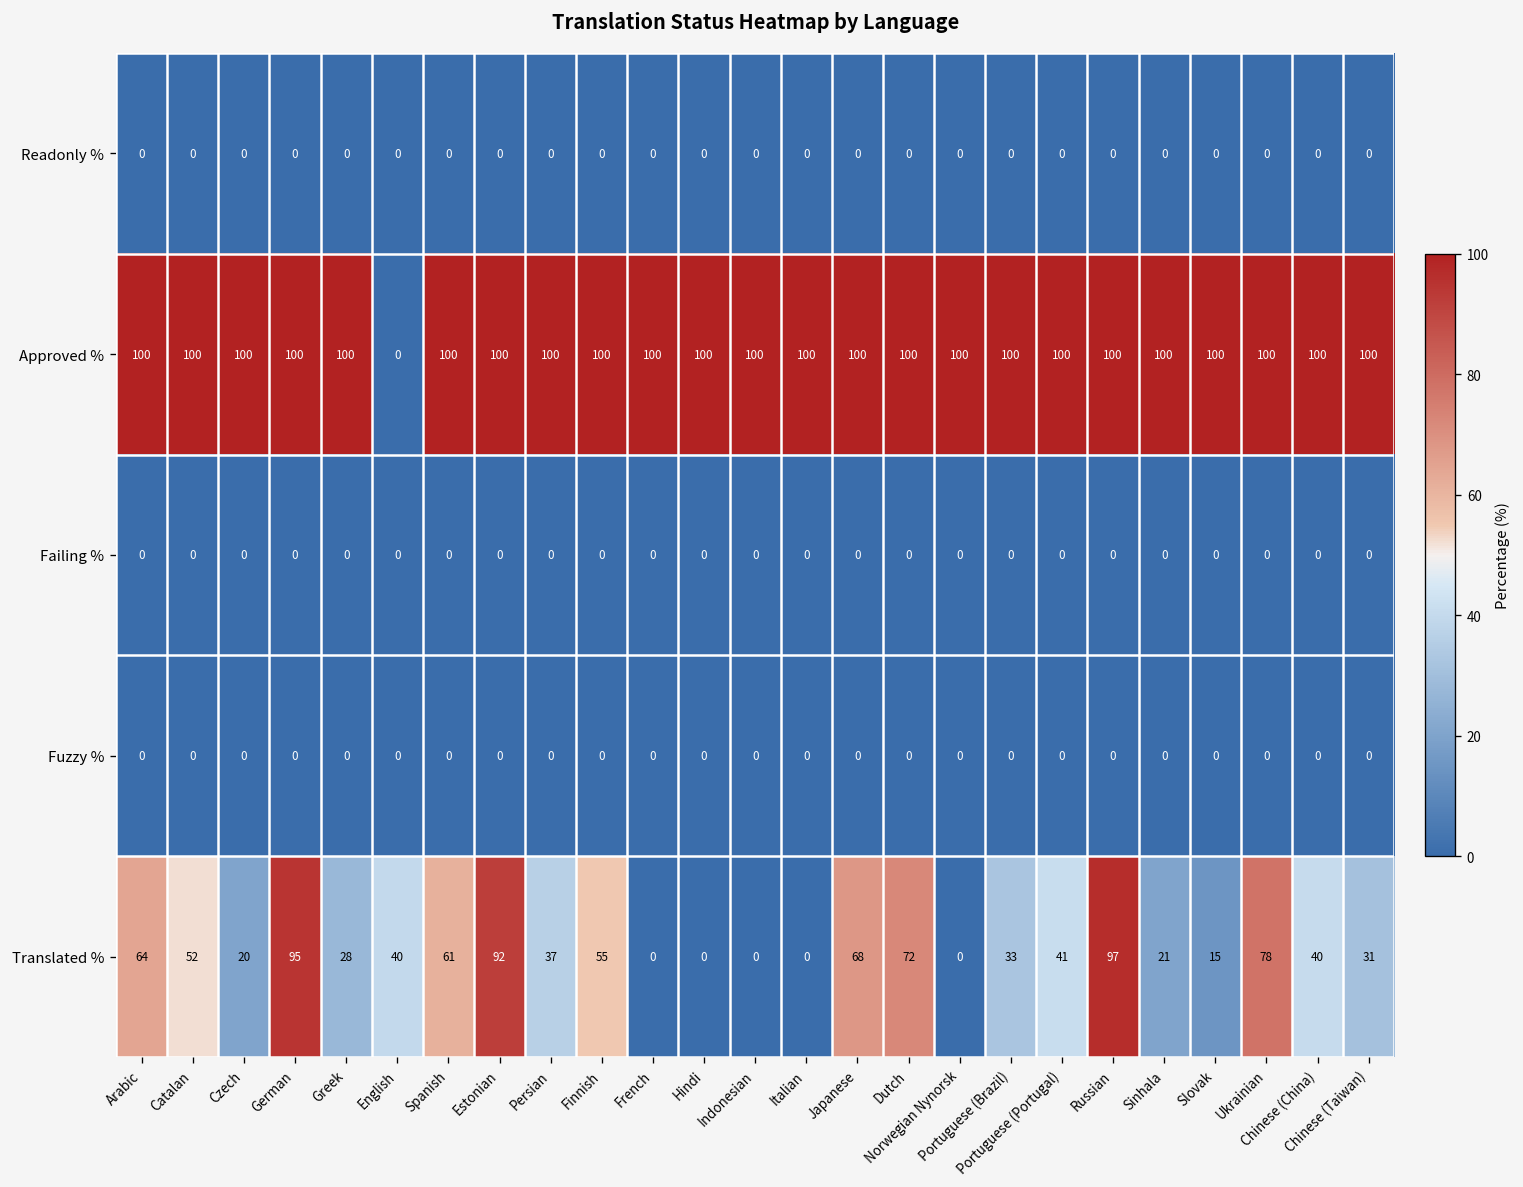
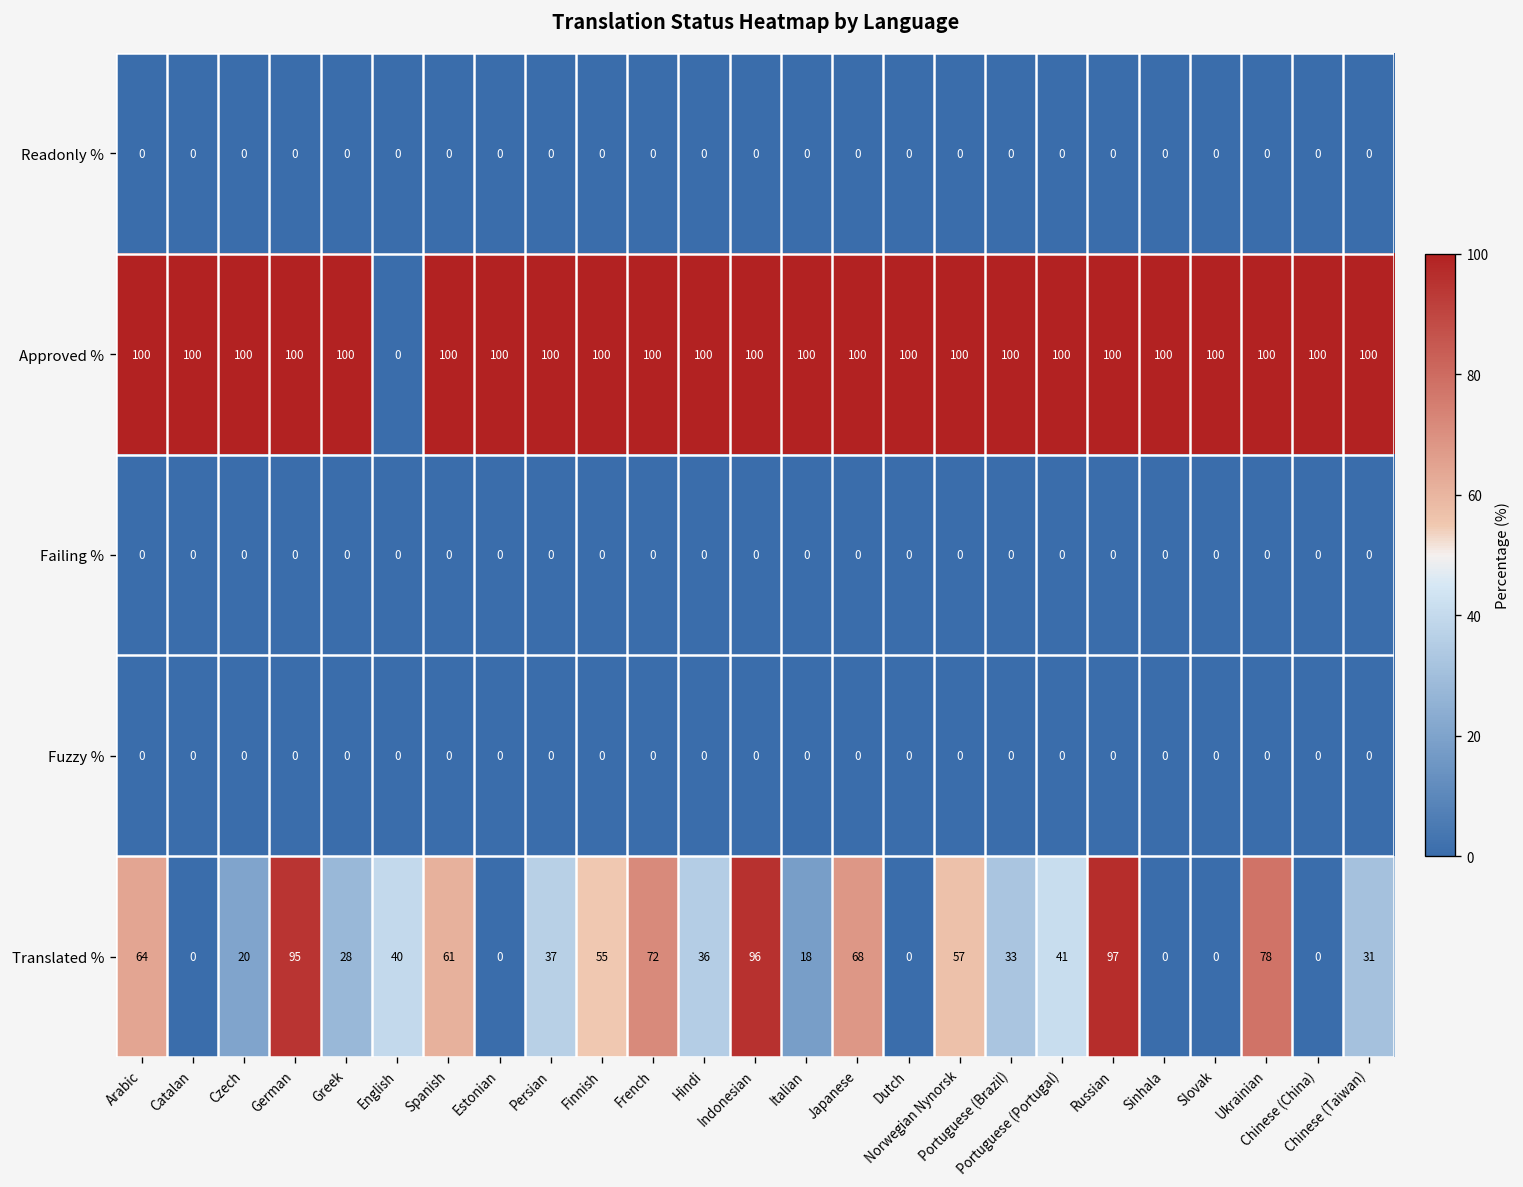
  {
    "Readonly %": {
      "Arabic": 0,
      "Catalan": 0,
      "Czech": 0,
      "German": 0,
      "Greek": 0,
      "English": 0,
      "Spanish": 0,
      "Estonian": 0,
      "Persian": 0,
      "Finnish": 0,
      "French": 0,
      "Hindi": 0,
      "Indonesian": 0,
      "Italian": 0,
      "Japanese": 0,
      "Dutch": 0,
      "Norwegian Nynorsk": 0,
      "Portuguese (Brazil)": 0,
      "Portuguese (Portugal)": 0,
      "Russian": 0,
      "Sinhala": 0,
      "Slovak": 0,
      "Ukrainian": 0,
      "Chinese (China)": 0,
      "Chinese (Taiwan)": 0
    },
    "Approved %": {
      "Arabic": 100,
      "Catalan": 100,
      "Czech": 100,
      "German": 100,
      "Greek": 100,
      "English": 0,
      "Spanish": 100,
      "Estonian": 100,
      "Persian": 100,
      "Finnish": 100,
      "French": 100,
      "Hindi": 100,
      "Indonesian": 100,
      "Italian": 100,
      "Japanese": 100,
      "Dutch": 100,
      "Norwegian Nynorsk": 100,
      "Portuguese (Brazil)": 100,
      "Portuguese (Portugal)": 100,
      "Russian": 100,
      "Sinhala": 100,
      "Slovak": 100,
      "Ukrainian": 100,
      "Chinese (China)": 100,
      "Chinese (Taiwan)": 100
    },
    "Failing %": {
      "Arabic": 0,
      "Catalan": 0,
      "Czech": 0,
      "German": 0,
      "Greek": 0,
      "English": 0,
      "Spanish": 0,
      "Estonian": 0,
      "Persian": 0,
      "Finnish": 0,
      "French": 0,
      "Hindi": 0,
      "Indonesian": 0,
      "Italian": 0,
      "Japanese": 0,
      "Dutch": 0,
      "Norwegian Nynorsk": 0,
      "Portuguese (Brazil)": 0,
      "Portuguese (Portugal)": 0,
      "Russian": 0,
      "Sinhala": 0,
      "Slovak": 0,
      "Ukrainian": 0,
      "Chinese (China)": 0,
      "Chinese (Taiwan)": 0
    },
    "Fuzzy %": {
      "Arabic": 0,
      "Catalan": 0,
      "Czech": 0,
      "German": 0,
      "Greek": 0,
      "English": 0,
      "Spanish": 0,
      "Estonian": 0,
      "Persian": 0,
      "Finnish": 0,
      "French": 0,
      "Hindi": 0,
      "Indonesian": 0,
      "Italian": 0,
      "Japanese": 0,
      "Dutch": 0,
      "Norwegian Nynorsk": 0,
      "Portuguese (Brazil)": 0,
      "Portuguese (Portugal)": 0,
      "Russian": 0,
      "Sinhala": 0,
      "Slovak": 0,
      "Ukrainian": 0,
      "Chinese (China)": 0,
      "Chinese (Taiwan)": 0
    },
    "Translated %": {
      "Arabic": 64,
-     "Catalan": 52,
+     "Catalan": 0,
      "Czech": 20,
      "German": 95,
      "Greek": 28,
      "English": 40,
      "Spanish": 61,
-     "Estonian": 92,
+     "Estonian": 0,
      "Persian": 37,
      "Finnish": 55,
-     "French": 0,
-     "Hindi": 0,
-     "Indonesian": 0,
-     "Italian": 0,
+     "French": 72,
+     "Hindi": 36,
+     "Indonesian": 96,
+     "Italian": 18,
      "Japanese": 68,
-     "Dutch": 72,
-     "Norwegian Nynorsk": 0,
+     "Dutch": 0,
+     "Norwegian Nynorsk": 57,
      "Portuguese (Brazil)": 33,
      "Portuguese (Portugal)": 41,
      "Russian": 97,
-     "Sinhala": 21,
-     "Slovak": 15,
+     "Sinhala": 0,
+     "Slovak": 0,
      "Ukrainian": 78,
-     "Chinese (China)": 40,
+     "Chinese (China)": 0,
      "Chinese (Taiwan)": 31
    }
  }
